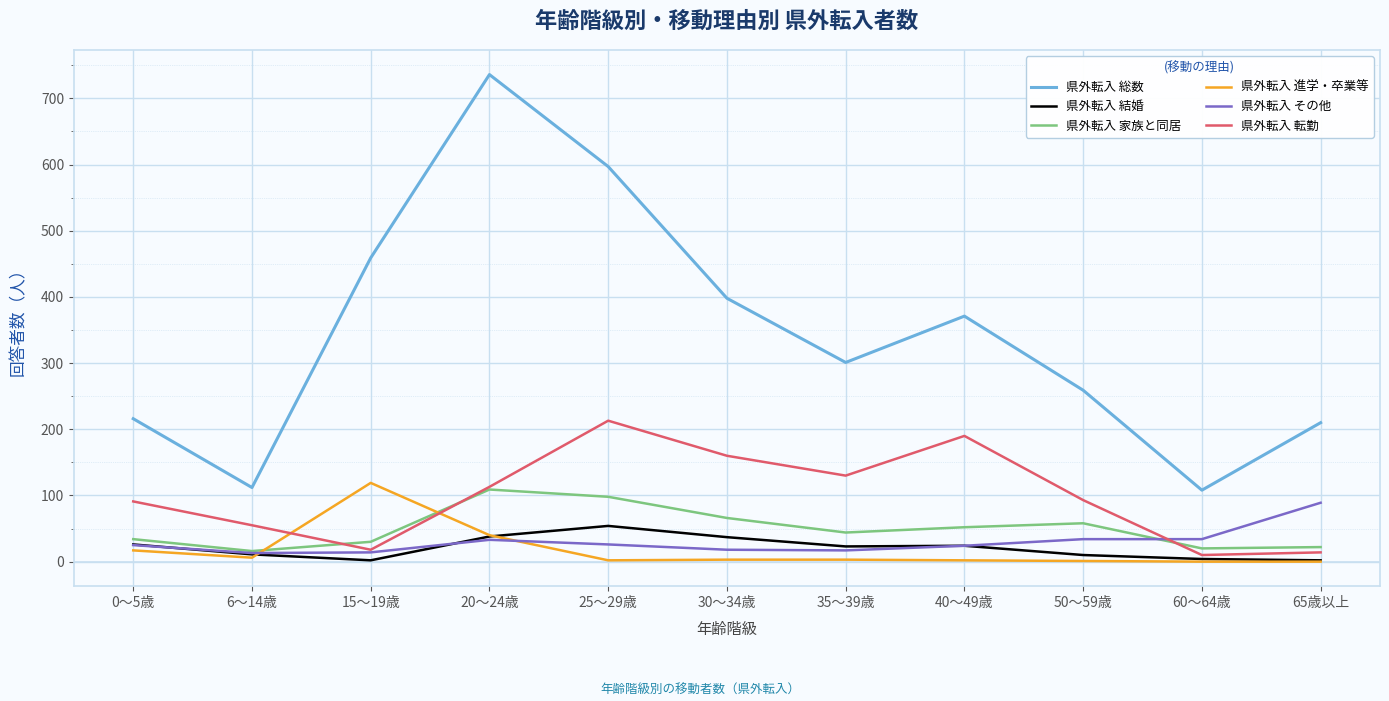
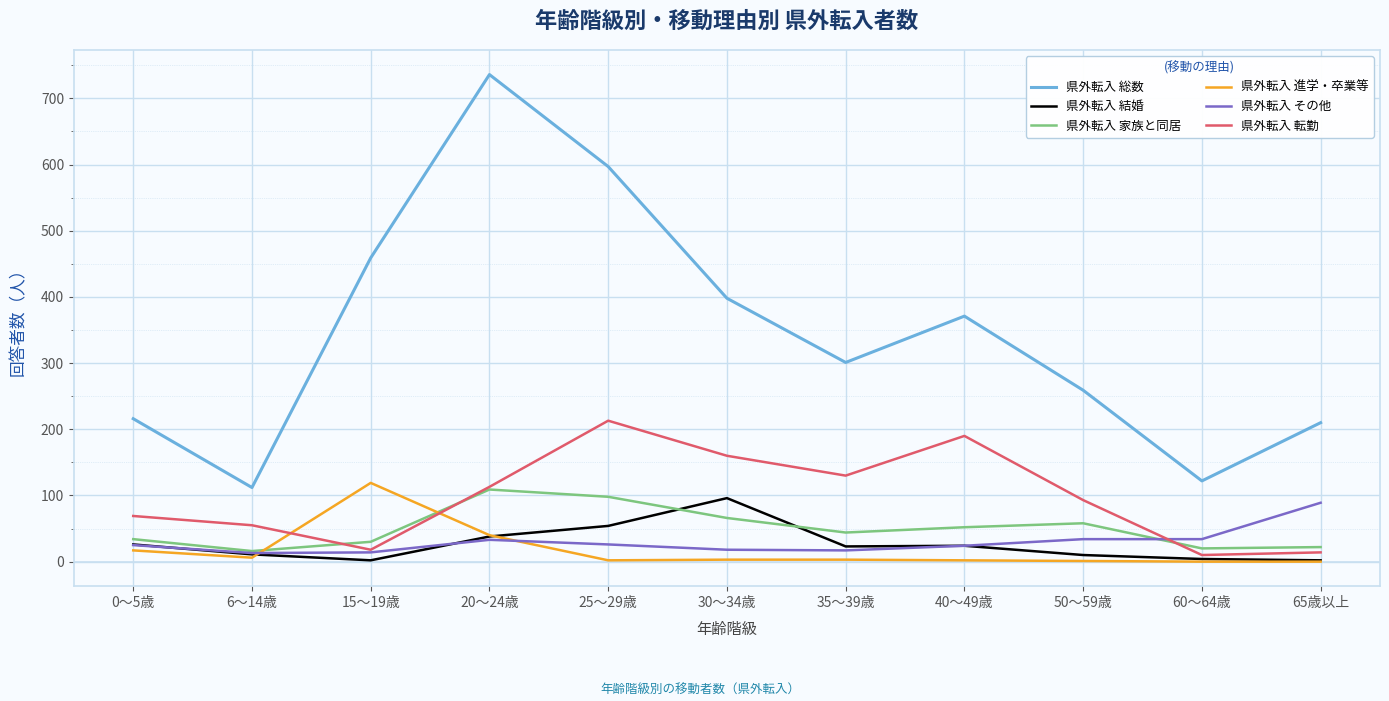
  {
    "県外転入 総数": {
      "0～5歳": 220,
      "6～14歳": 110,
      "15～19歳": 460,
      "20～24歳": 740,
      "25～29歳": 600,
      "30～34歳": 400,
      "35～39歳": 300,
      "40～49歳": 370,
      "50～59歳": 260,
-     "60～64歳": 110,
+     "60～64歳": 120,
      "65歳以上": 210
    },
    "県外転入 結婚": {
      "15～19歳": 0,
      "25～29歳": 50,
-     "30～34歳": 40,
+     "30～34歳": 100,
      "35～39歳": 20,
      "50～59歳": 10,
      "60～64歳": 0
    },
    "県外転入 家族と同居": {
      "0～5歳": 30,
      "15～19歳": 30,
      "20～24歳": 110,
      "25～29歳": 100,
      "30～34歳": 70,
      "35～39歳": 40,
      "40～49歳": 50,
      "50～59歳": 60,
      "60～64歳": 20,
      "65歳以上": 20
    },
    "県外転入 進学・卒業等": {
      "0～5歳": 20,
      "6～14歳": 10,
      "15～19歳": 120,
      "25～29歳": 0,
      "30～34歳": 0,
      "35～39歳": 0,
      "40～49歳": 0,
      "50～59歳": 0,
      "60～64歳": 0
    },
    "県外転入 その他": {
      "15～19歳": 10,
      "20～24歳": 30,
      "25～29歳": 30,
      "30～34歳": 20,
      "35～39歳": 20,
      "50～59歳": 30,
      "60～64歳": 30,
      "65歳以上": 90
    },
    "県外転入 転勤": {
-     "0～5歳": 90,
+     "0～5歳": 70,
      "6～14歳": 60,
      "15～19歳": 20,
      "20～24歳": 110,
      "25～29歳": 210,
      "30～34歳": 160,
      "35～39歳": 130,
      "40～49歳": 190,
      "50～59歳": 90,
      "60～64歳": 10,
      "65歳以上": 10
    }
  }
